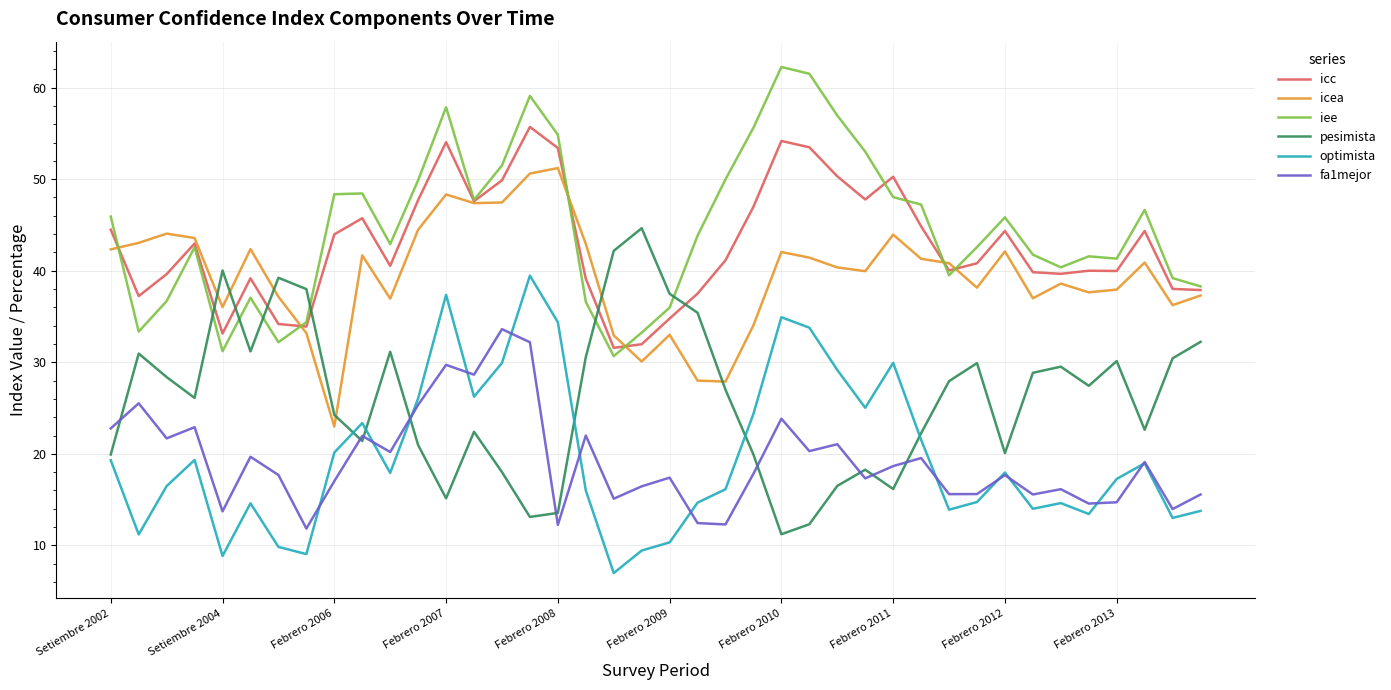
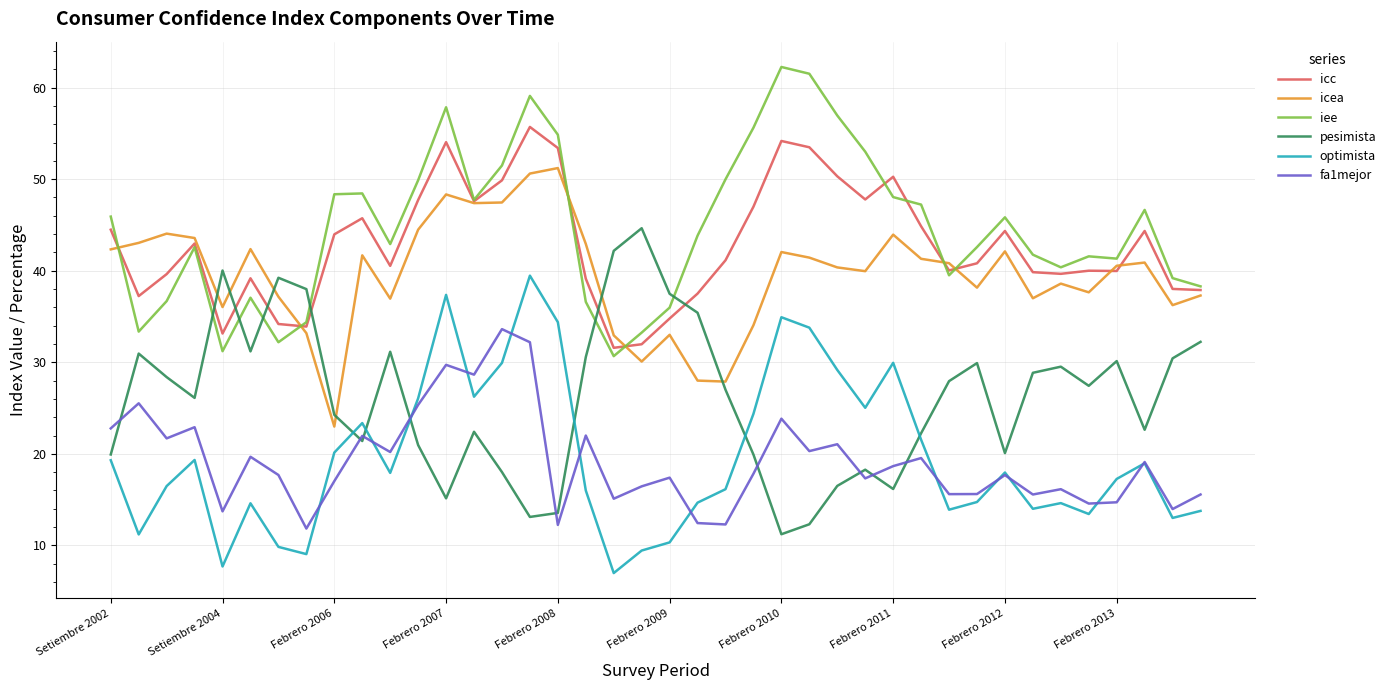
  {
    "icc": {
      "Setiembre 2002": 44,
      "Setiembre 2004": 33,
      "Febrero 2006": 44,
      "Febrero 2007": 54,
      "Febrero 2008": 53,
      "Febrero 2009": 35,
      "Febrero 2010": 54,
      "Febrero 2011": 50,
      "Febrero 2012": 44,
      "Febrero 2013": 40
    },
    "icea": {
      "Setiembre 2002": 42,
      "Setiembre 2004": 36,
      "Febrero 2006": 23,
      "Febrero 2007": 48,
      "Febrero 2008": 51,
      "Febrero 2009": 33,
      "Febrero 2010": 42,
      "Febrero 2011": 44,
      "Febrero 2012": 42,
-     "Febrero 2013": 38
+     "Febrero 2013": 41
    },
    "iee": {
      "Setiembre 2002": 46,
      "Setiembre 2004": 31,
      "Febrero 2006": 48,
      "Febrero 2007": 58,
      "Febrero 2008": 55,
      "Febrero 2009": 36,
      "Febrero 2010": 62,
      "Febrero 2011": 48,
      "Febrero 2012": 46,
      "Febrero 2013": 41
    },
    "pesimista": {
      "Setiembre 2002": 20,
      "Setiembre 2004": 40,
      "Febrero 2006": 24,
      "Febrero 2007": 15,
      "Febrero 2008": 14,
      "Febrero 2009": 37,
      "Febrero 2010": 11,
      "Febrero 2011": 16,
      "Febrero 2012": 20,
      "Febrero 2013": 30
    },
    "optimista": {
      "Setiembre 2002": 19,
-     "Setiembre 2004": 9,
+     "Setiembre 2004": 8,
      "Febrero 2006": 20,
      "Febrero 2007": 37,
      "Febrero 2008": 34,
      "Febrero 2009": 10,
      "Febrero 2010": 35,
      "Febrero 2011": 30,
      "Febrero 2012": 18,
      "Febrero 2013": 17
    },
    "fa1mejor": {
      "Setiembre 2002": 23,
      "Setiembre 2004": 14,
      "Febrero 2006": 17,
      "Febrero 2007": 30,
      "Febrero 2008": 12,
      "Febrero 2009": 17,
      "Febrero 2010": 24,
      "Febrero 2011": 19,
      "Febrero 2012": 18,
      "Febrero 2013": 15
    }
  }
